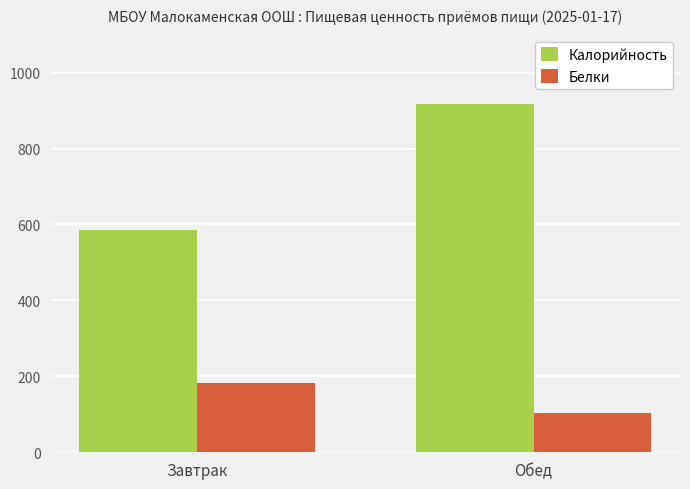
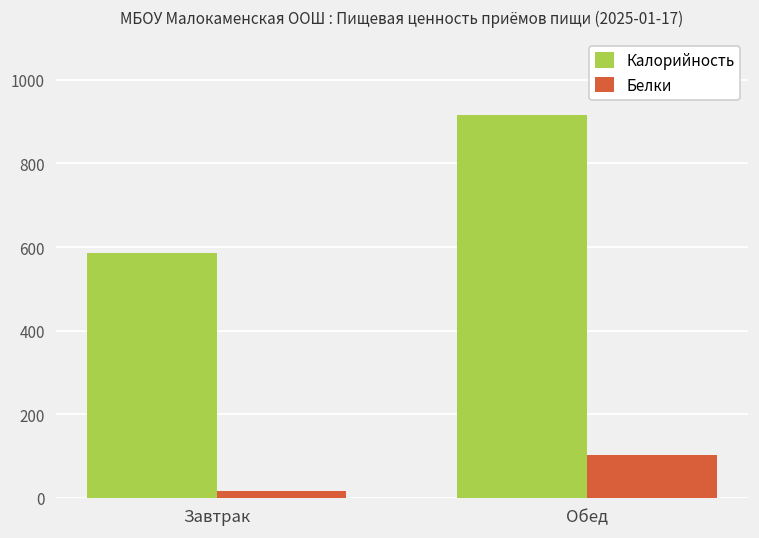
  {
    "Калорийность": {
      "Завтрак": 580,
      "Обед": 920
    },
    "Белки": {
-     "Завтрак": 180,
+     "Завтрак": 10,
      "Обед": 100
    }
  }
